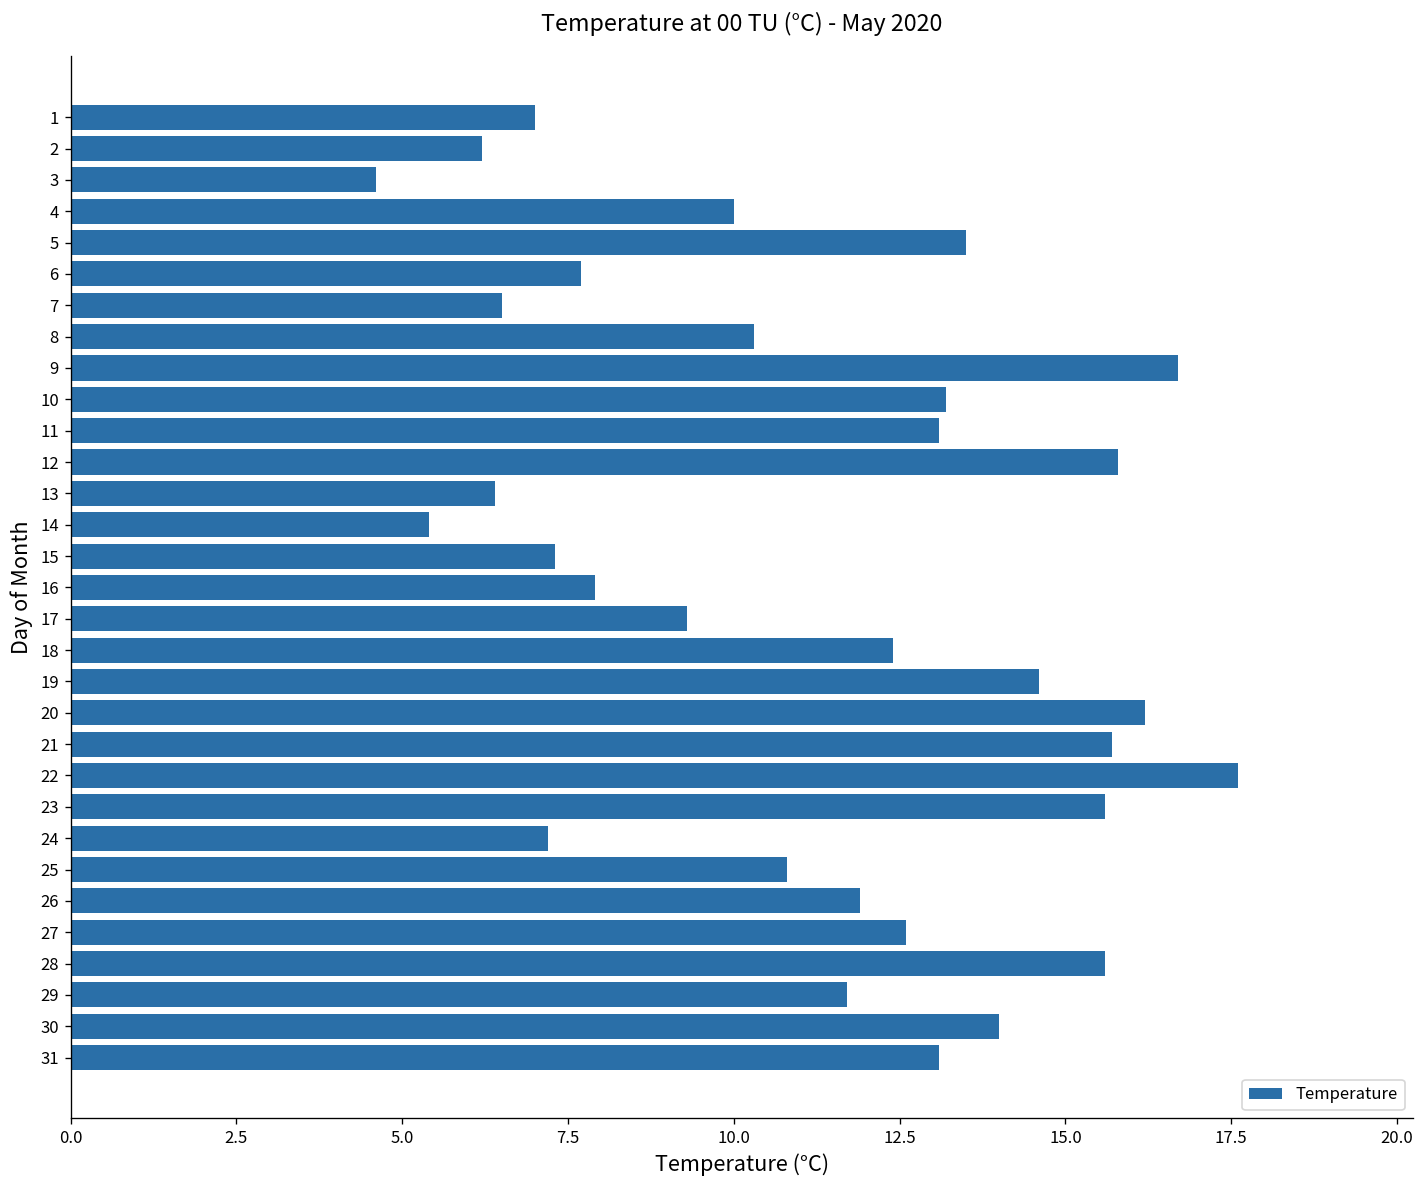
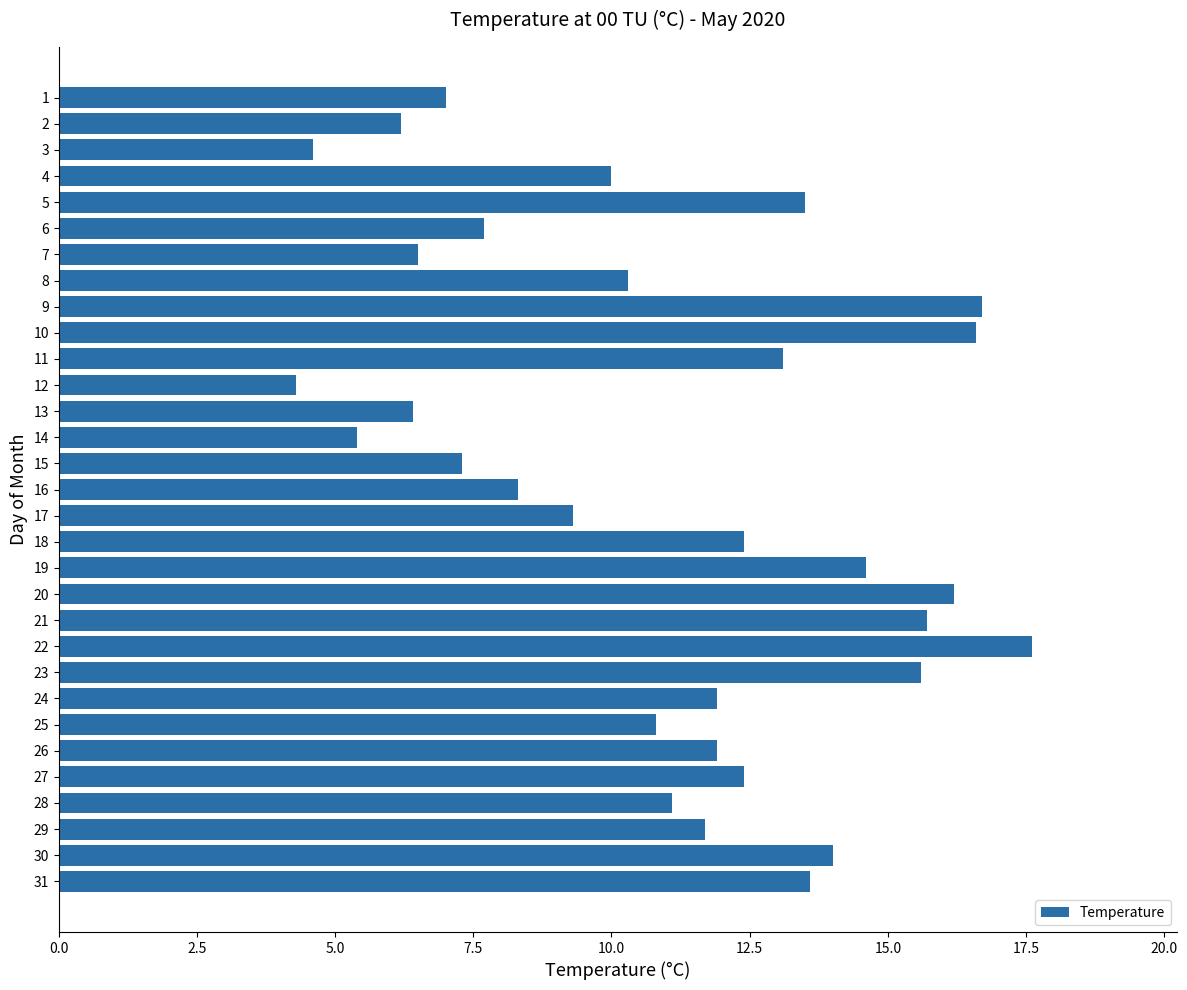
  {
    "1": 7.0,
    "2": 6.2,
    "3": 4.6,
    "4": 10.0,
    "5": 13.5,
    "6": 7.7,
    "7": 6.5,
    "8": 10.3,
    "9": 16.7,
-   "10": 13.2,
+   "10": 16.6,
    "11": 13.1,
-   "12": 15.8,
+   "12": 4.3,
    "13": 6.4,
    "14": 5.4,
    "15": 7.3,
-   "16": 7.9,
+   "16": 8.3,
    "17": 9.3,
    "18": 12.4,
    "19": 14.6,
    "20": 16.2,
    "21": 15.7,
    "22": 17.6,
    "23": 15.6,
-   "24": 7.2,
+   "24": 11.9,
    "25": 10.8,
    "26": 11.9,
-   "27": 12.6,
-   "28": 15.6,
+   "27": 12.4,
+   "28": 11.1,
    "29": 11.7,
    "30": 14.0,
-   "31": 13.1
+   "31": 13.6
  }
